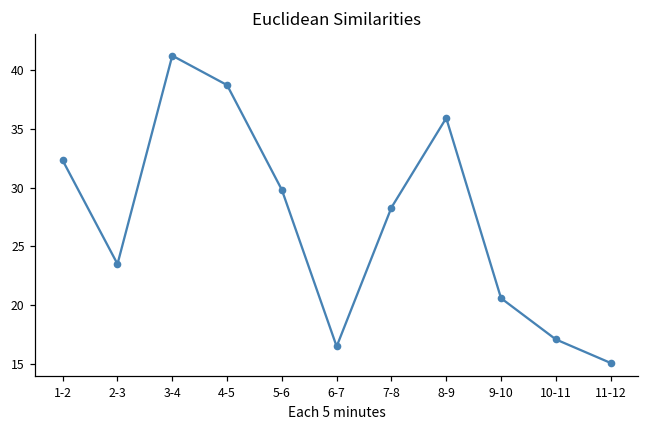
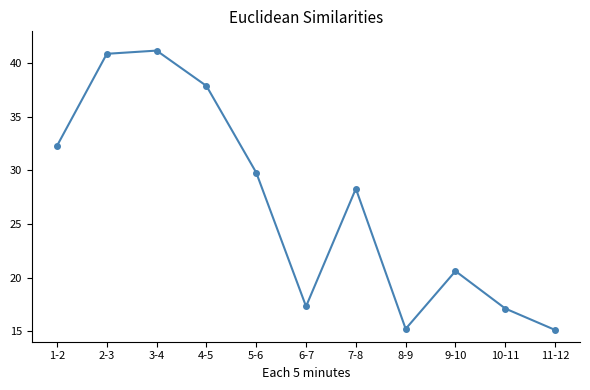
  {
    "1-2": 32.3,
-   "2-3": 23.5,
+   "2-3": 40.9,
    "3-4": 41.2,
-   "4-5": 38.7,
+   "4-5": 37.9,
    "5-6": 29.8,
-   "6-7": 16.5,
+   "6-7": 17.3,
    "7-8": 28.3,
-   "8-9": 35.9,
+   "8-9": 15.2,
    "9-10": 20.6,
    "10-11": 17.1,
    "11-12": 15.1
  }
